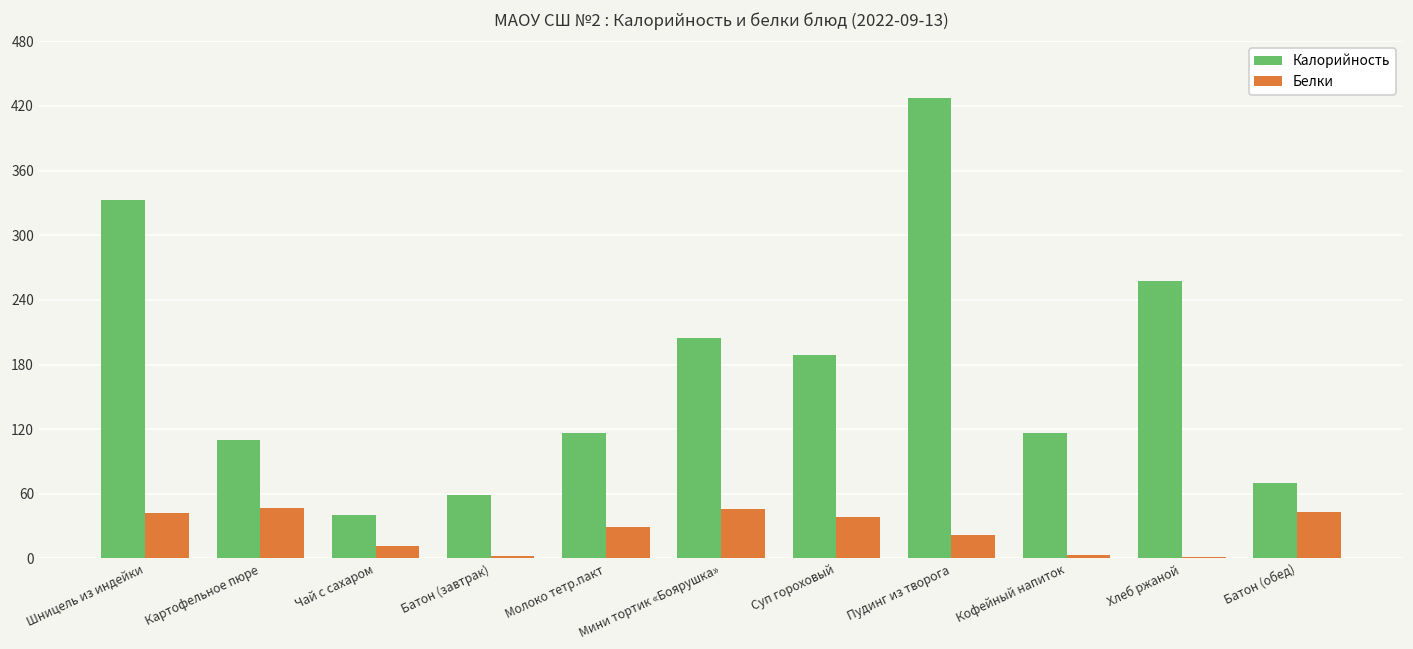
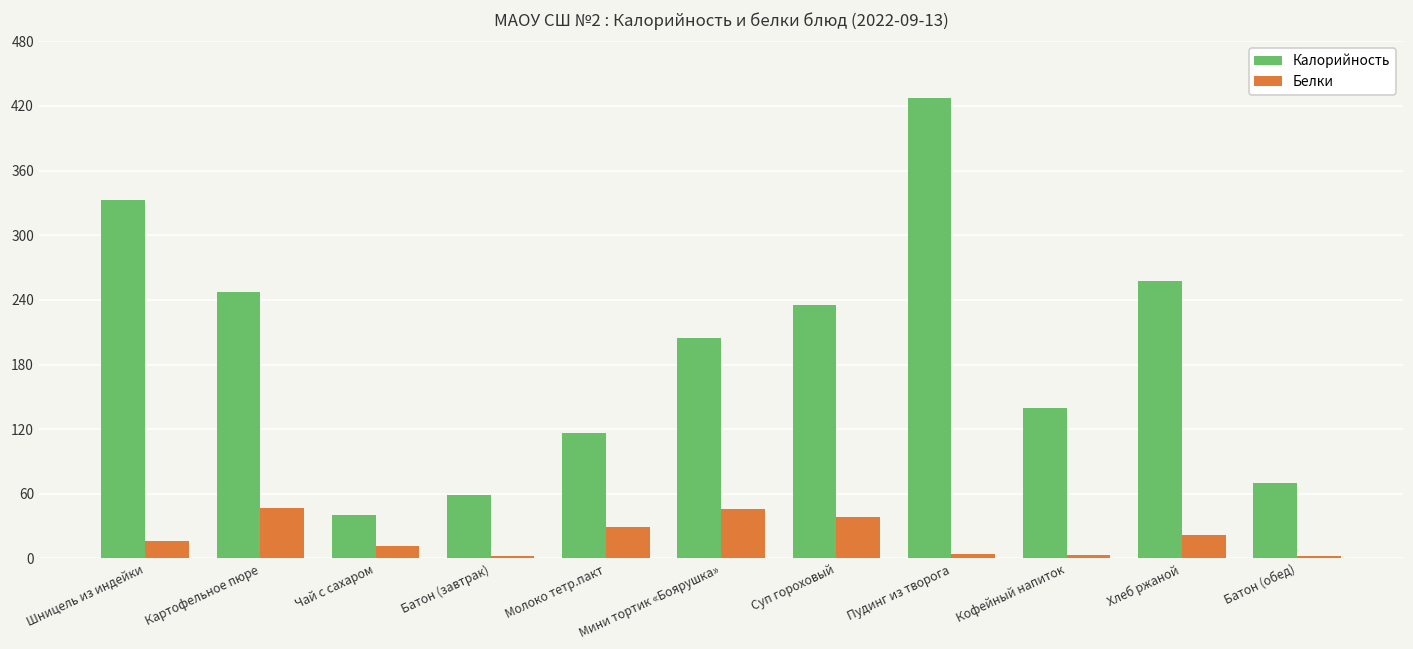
  {
    "Калорийность": {
      "Шницель из индейки": 330,
-     "Картофельное пюре": 110,
+     "Картофельное пюре": 250,
      "Чай с сахаром": 40,
      "Батон (завтрак)": 60,
      "Молоко тетр.пакт": 120,
      "Мини тортик «Боярушка»": 210,
-     "Суп гороховый": 190,
+     "Суп гороховый": 240,
      "Пудинг из творога": 430,
-     "Кофейный напиток": 120,
+     "Кофейный напиток": 140,
      "Хлеб ржаной": 260,
      "Батон (обед)": 70
    },
    "Белки": {
-     "Шницель из индейки": 40,
+     "Шницель из индейки": 20,
      "Картофельное пюре": 50,
      "Чай с сахаром": 10,
      "Молоко тетр.пакт": 30,
      "Мини тортик «Боярушка»": 50,
      "Суп гороховый": 40,
-     "Пудинг из творога": 20,
+     "Пудинг из творога": 0,
      "Кофейный напиток": 0,
-     "Хлеб ржаной": 0,
-     "Батон (обед)": 40
+     "Хлеб ржаной": 20,
+     "Батон (обед)": 0
    }
  }
